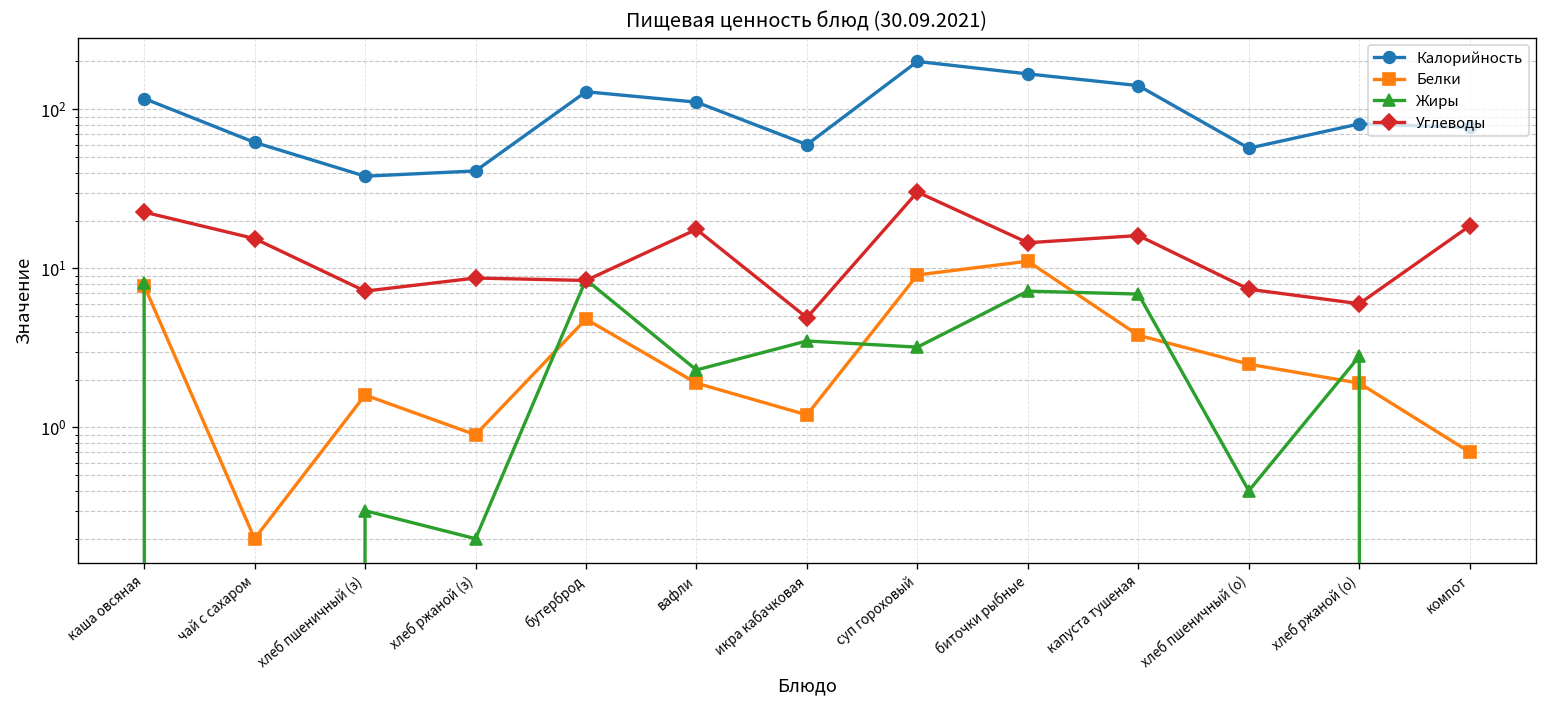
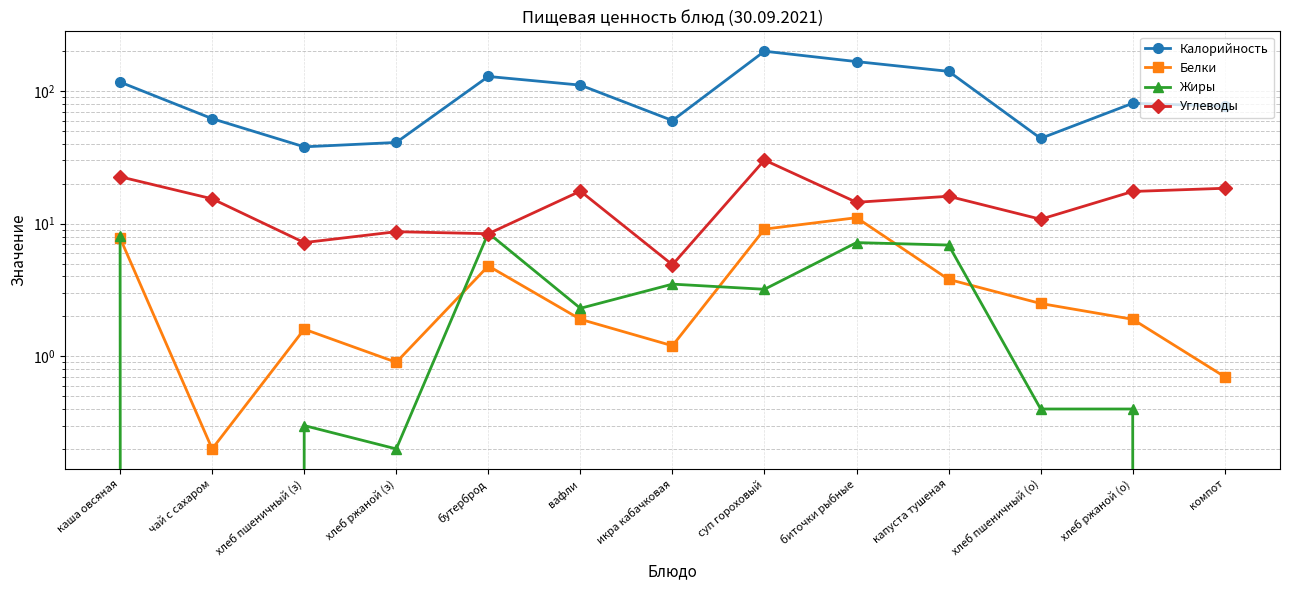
  {
    "Калорийность": {
      "каша овсяная": 120,
      "чай с сахаром": 60,
      "хлеб пшеничный (з)": 38,
      "хлеб ржаной (з)": 41,
      "бутерброд": 130,
      "вафли": 110,
      "икра кабачковая": 60,
      "суп гороховый": 200,
      "биточки рыбные": 170,
      "капуста тушеная": 140,
-     "хлеб пшеничный (о)": 57,
+     "хлеб пшеничный (о)": 44,
      "хлеб ржаной (о)": 80
    },
    "Белки": {
      "чай с сахаром": 0.2,
      "хлеб пшеничный (з)": 1.6,
      "хлеб ржаной (з)": 0.9,
      "бутерброд": 4.8,
      "вафли": 1.9,
      "икра кабачковая": 1.2,
      "суп гороховый": 9,
      "биточки рыбные": 11,
      "капуста тушеная": 3.8,
      "хлеб пшеничный (о)": 2.5,
      "хлеб ржаной (о)": 1.9,
      "компот": 0.7
    },
    "Жиры": {
      "хлеб пшеничный (з)": 0.3,
      "хлеб ржаной (з)": 0.2,
      "вафли": 2.3,
      "икра кабачковая": 3.5,
      "суп гороховый": 3.2,
      "биточки рыбные": 7,
      "капуста тушеная": 7,
      "хлеб пшеничный (о)": 0.4,
-     "хлеб ржаной (о)": 2.8
+     "хлеб ржаной (о)": 0.4
    },
    "Углеводы": {
      "каша овсяная": 23,
      "чай с сахаром": 15,
      "хлеб пшеничный (з)": 7,
      "хлеб ржаной (з)": 9,
      "вафли": 18,
      "икра кабачковая": 5,
      "суп гороховый": 30,
      "биточки рыбные": 15,
      "капуста тушеная": 16,
-     "хлеб пшеничный (о)": 7,
-     "хлеб ржаной (о)": 6,
+     "хлеб пшеничный (о)": 11,
+     "хлеб ржаной (о)": 18,
      "компот": 19
    }
  }
